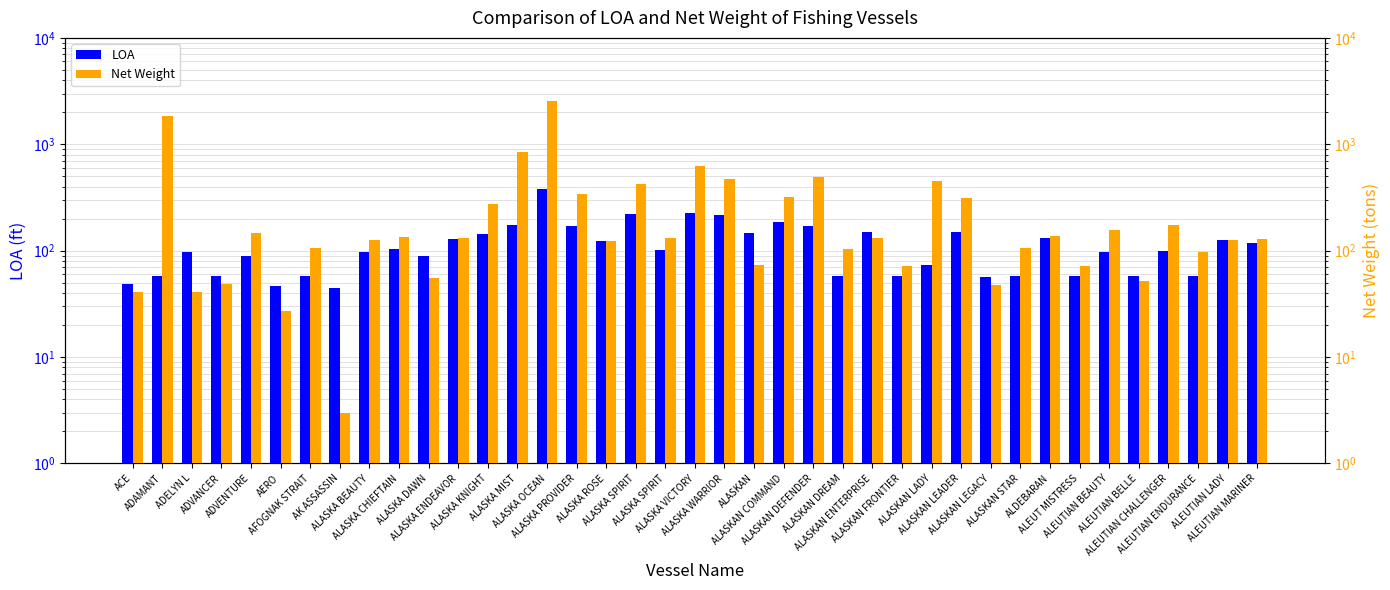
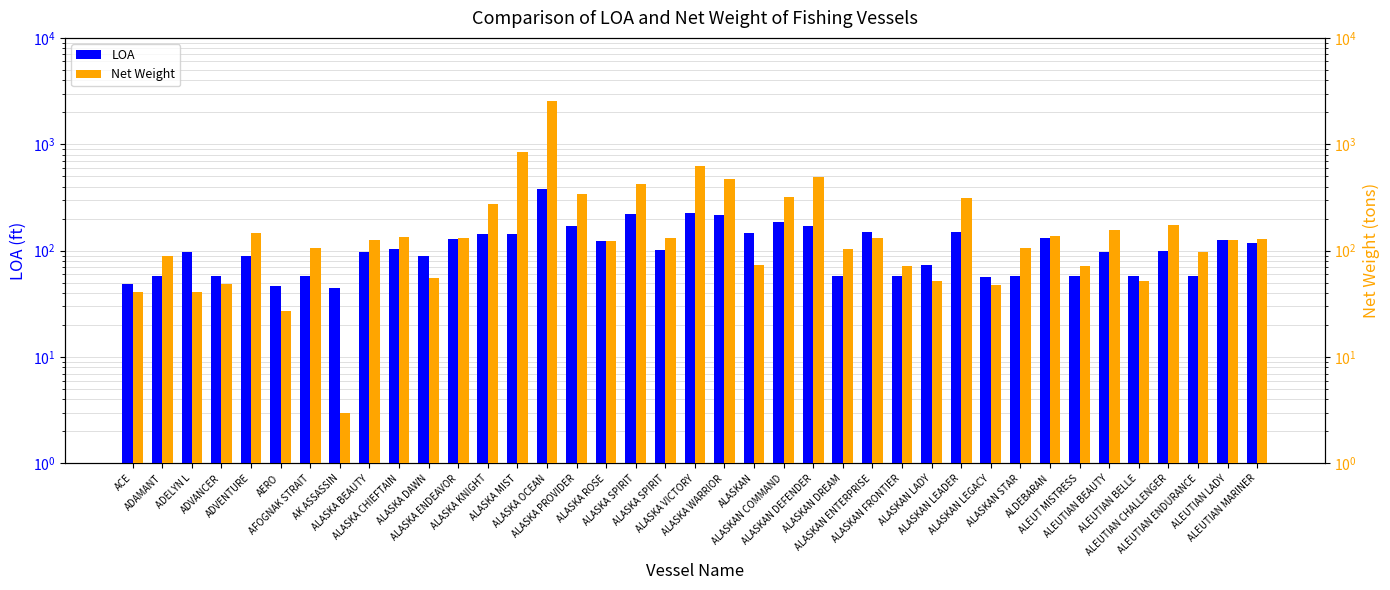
  {
    "LOA": {
      "ACE": 50,
      "ADAMANT": 60,
      "ADELYN L": 100,
      "ADVANCER": 60,
      "ADVENTURE": 90,
      "AERO": 50,
      "AFOGNAK STRAIT": 60,
      "AK ASSASSIN": 45,
      "ALASKA BEAUTY": 100,
      "ALASKA CHIEFTAIN": 100,
      "ALASKA DAWN": 90,
      "ALASKA ENDEAVOR": 130,
      "ALASKA KNIGHT": 140,
-     "ALASKA MIST": 170,
+     "ALASKA MIST": 140,
      "ALASKA OCEAN": 380,
      "ALASKA PROVIDER": 170,
      "ALASKA ROSE": 120,
      "ALASKA VICTORY": 230,
      "ALASKA WARRIOR": 220,
      "ALASKAN": 150,
      "ALASKAN COMMAND": 180,
      "ALASKAN DEFENDER": 170,
      "ALASKAN DREAM": 60,
      "ALASKAN ENTERPRISE": 150,
      "ALASKAN FRONTIER": 60,
      "ALASKAN LADY": 70,
      "ALASKAN LEADER": 150,
      "ALASKAN LEGACY": 60,
      "ALASKAN STAR": 60,
      "ALDEBARAN": 130,
      "ALEUT MISTRESS": 60,
      "ALEUTIAN BEAUTY": 100,
      "ALEUTIAN BELLE": 60,
      "ALEUTIAN CHALLENGER": 100,
      "ALEUTIAN ENDURANCE": 60,
      "ALEUTIAN LADY": 130,
      "ALEUTIAN MARINER": 120
    },
    "Net Weight": {
      "ACE": 41,
-     "ADAMANT": 1900,
+     "ADAMANT": 90,
      "ADELYN L": 41,
      "ADVANCER": 50,
      "ADVENTURE": 150,
      "AERO": 27,
      "AFOGNAK STRAIT": 110,
      "AK ASSASSIN": 3,
      "ALASKA BEAUTY": 130,
      "ALASKA CHIEFTAIN": 140,
      "ALASKA DAWN": 60,
      "ALASKA ENDEAVOR": 130,
      "ALASKA KNIGHT": 280,
      "ALASKA MIST": 800,
      "ALASKA OCEAN": 2500,
      "ALASKA PROVIDER": 340,
      "ALASKA ROSE": 120,
      "ALASKA VICTORY": 600,
      "ALASKA WARRIOR": 500,
      "ALASKAN": 70,
      "ALASKAN COMMAND": 320,
      "ALASKAN DEFENDER": 500,
      "ALASKAN DREAM": 100,
      "ALASKAN ENTERPRISE": 130,
      "ALASKAN FRONTIER": 70,
-     "ALASKAN LADY": 450,
+     "ALASKAN LADY": 50,
      "ALASKAN LEADER": 320,
      "ALASKAN LEGACY": 50,
      "ALASKAN STAR": 110,
      "ALDEBARAN": 140,
      "ALEUT MISTRESS": 70,
      "ALEUTIAN BEAUTY": 160,
      "ALEUTIAN BELLE": 50,
      "ALEUTIAN CHALLENGER": 180,
      "ALEUTIAN ENDURANCE": 100,
      "ALEUTIAN LADY": 130,
      "ALEUTIAN MARINER": 130
    }
  }
